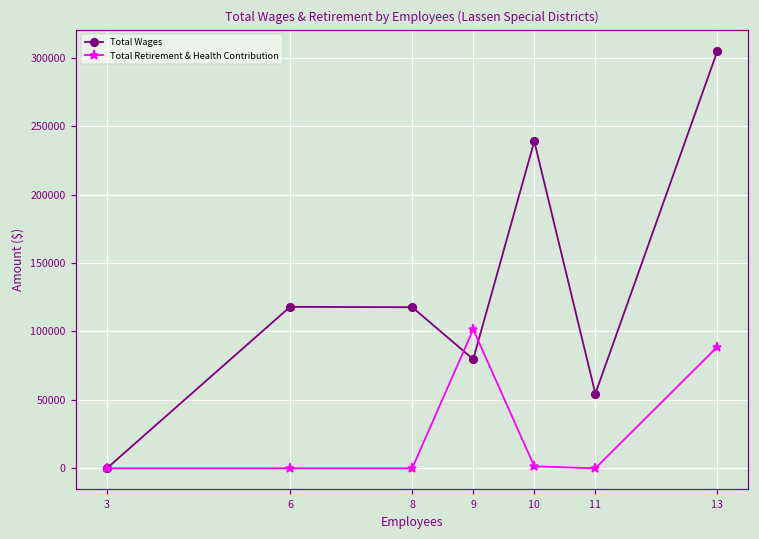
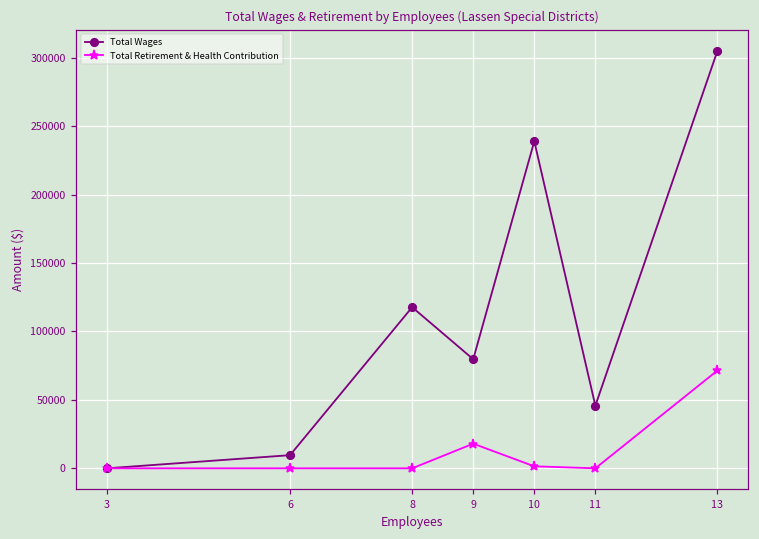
  {
    "Total Wages": {
-     "6": 118000,
+     "6": 10000,
      "8": 118000,
      "9": 80000,
      "10": 239000,
-     "11": 55000,
+     "11": 46000,
      "13": 305000
    },
    "Total Retirement & Health Contribution": {
      "6": 0,
      "8": 0,
-     "9": 101000,
+     "9": 18000,
      "10": 1000,
      "11": 0,
-     "13": 89000
+     "13": 71000
    }
  }
